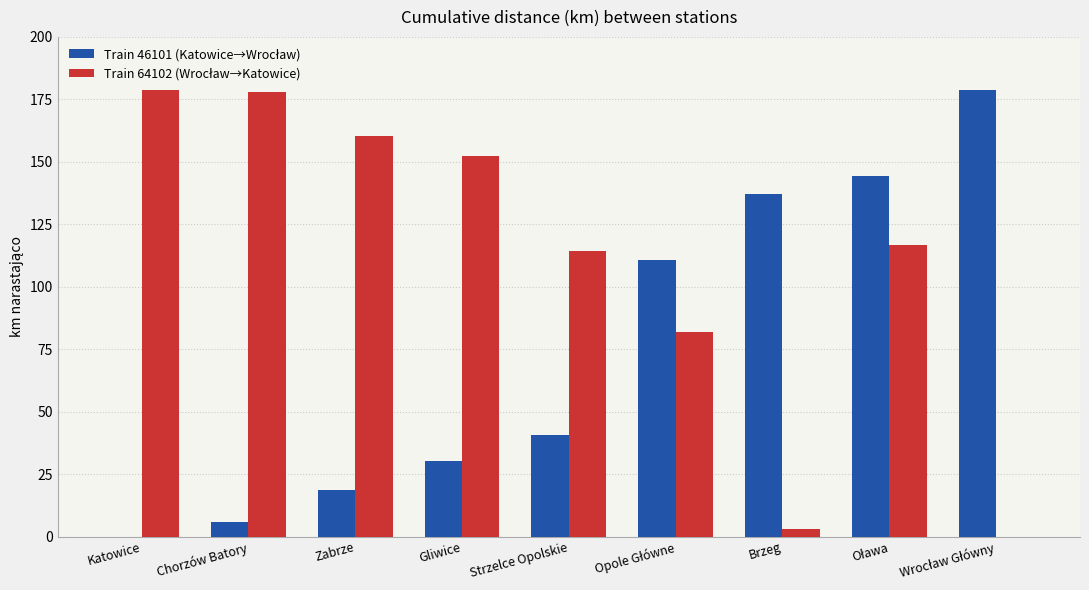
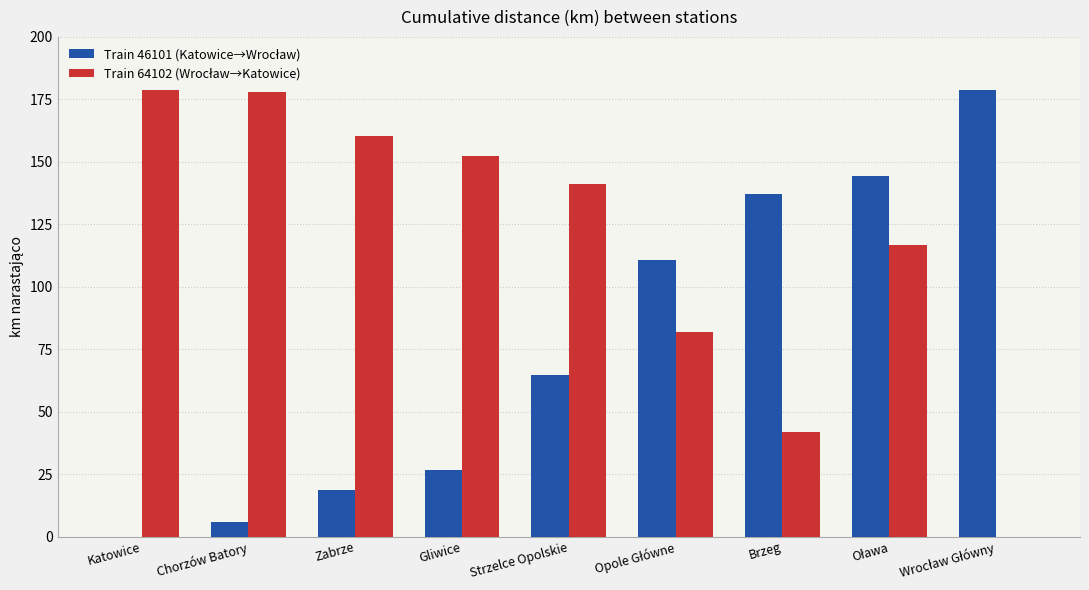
  {
    "Train 46101 (Katowice→Wrocław)": {
      "Katowice": 0,
      "Chorzów Batory": 6,
      "Zabrze": 19,
-     "Gliwice": 30,
-     "Strzelce Opolskie": 41,
+     "Gliwice": 27,
+     "Strzelce Opolskie": 65,
      "Opole Główne": 111,
      "Brzeg": 137,
      "Oława": 144,
      "Wrocław Główny": 179
    },
    "Train 64102 (Wrocław→Katowice)": {
      "Katowice": 179,
      "Chorzów Batory": 178,
      "Zabrze": 160,
      "Gliwice": 152,
-     "Strzelce Opolskie": 114,
+     "Strzelce Opolskie": 141,
      "Opole Główne": 82,
-     "Brzeg": 3,
+     "Brzeg": 42,
      "Oława": 117,
      "Wrocław Główny": 0
    }
  }
